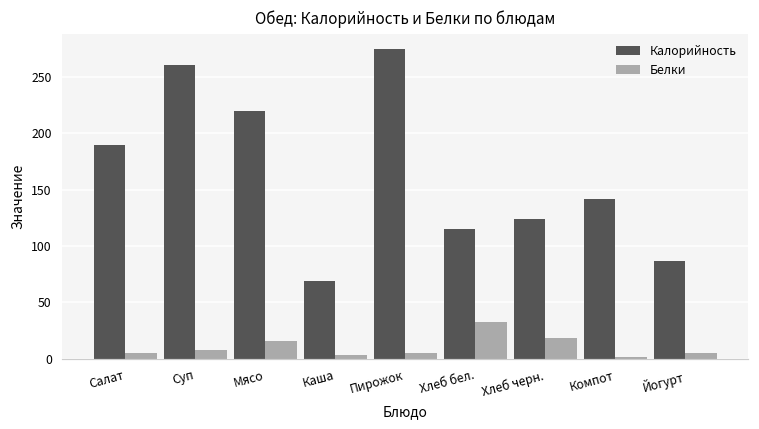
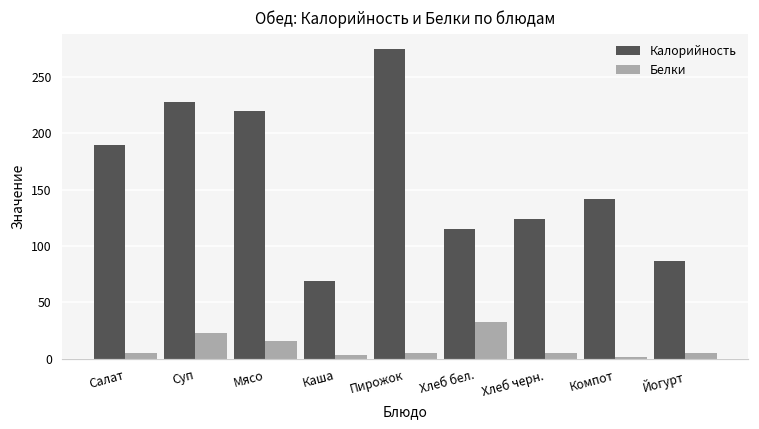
  {
    "Калорийность": {
      "Салат": 190,
-     "Суп": 261,
+     "Суп": 228,
      "Мясо": 220,
      "Каша": 69,
      "Пирожок": 275,
      "Хлеб бел.": 115,
      "Хлеб черн.": 124,
      "Компот": 142,
      "Йогурт": 87
    },
    "Белки": {
      "Салат": 5,
-     "Суп": 7,
+     "Суп": 23,
      "Мясо": 16,
      "Каша": 3,
      "Пирожок": 5,
      "Хлеб бел.": 33,
-     "Хлеб черн.": 18,
+     "Хлеб черн.": 5,
      "Йогурт": 5
    }
  }
